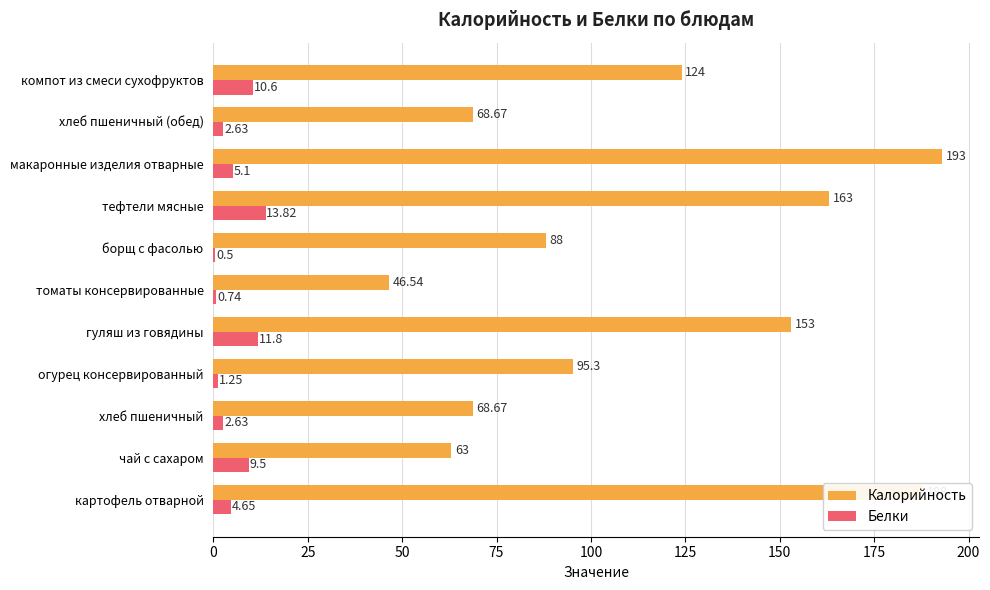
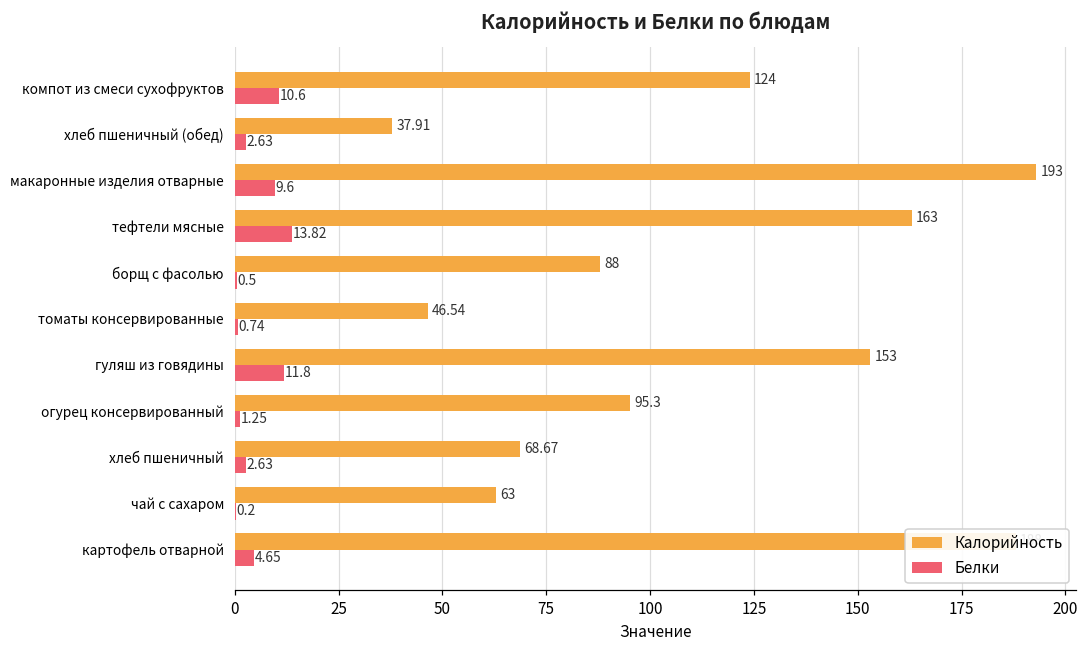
  {
    "Калорийность": {
      "компот из смеси сухофруктов": 124,
-     "хлеб пшеничный (обед)": 68.67,
+     "хлеб пшеничный (обед)": 37.91,
      "макаронные изделия отварные": 193,
      "тефтели мясные": 163,
      "борщ с фасолью": 88,
      "томаты консервированные": 46.54,
      "гуляш из говядины": 153,
      "огурец консервированный": 95.3,
      "хлеб пшеничный": 68.67,
      "чай с сахаром": 63
    },
    "Белки": {
      "компот из смеси сухофруктов": 10.6,
      "хлеб пшеничный (обед)": 2.63,
-     "макаронные изделия отварные": 5.1,
+     "макаронные изделия отварные": 9.6,
      "тефтели мясные": 13.82,
      "борщ с фасолью": 0.5,
      "томаты консервированные": 0.74,
      "гуляш из говядины": 11.8,
      "огурец консервированный": 1.25,
      "хлеб пшеничный": 2.63,
-     "чай с сахаром": 9.5,
+     "чай с сахаром": 0.2,
      "картофель отварной": 4.65
    }
  }
